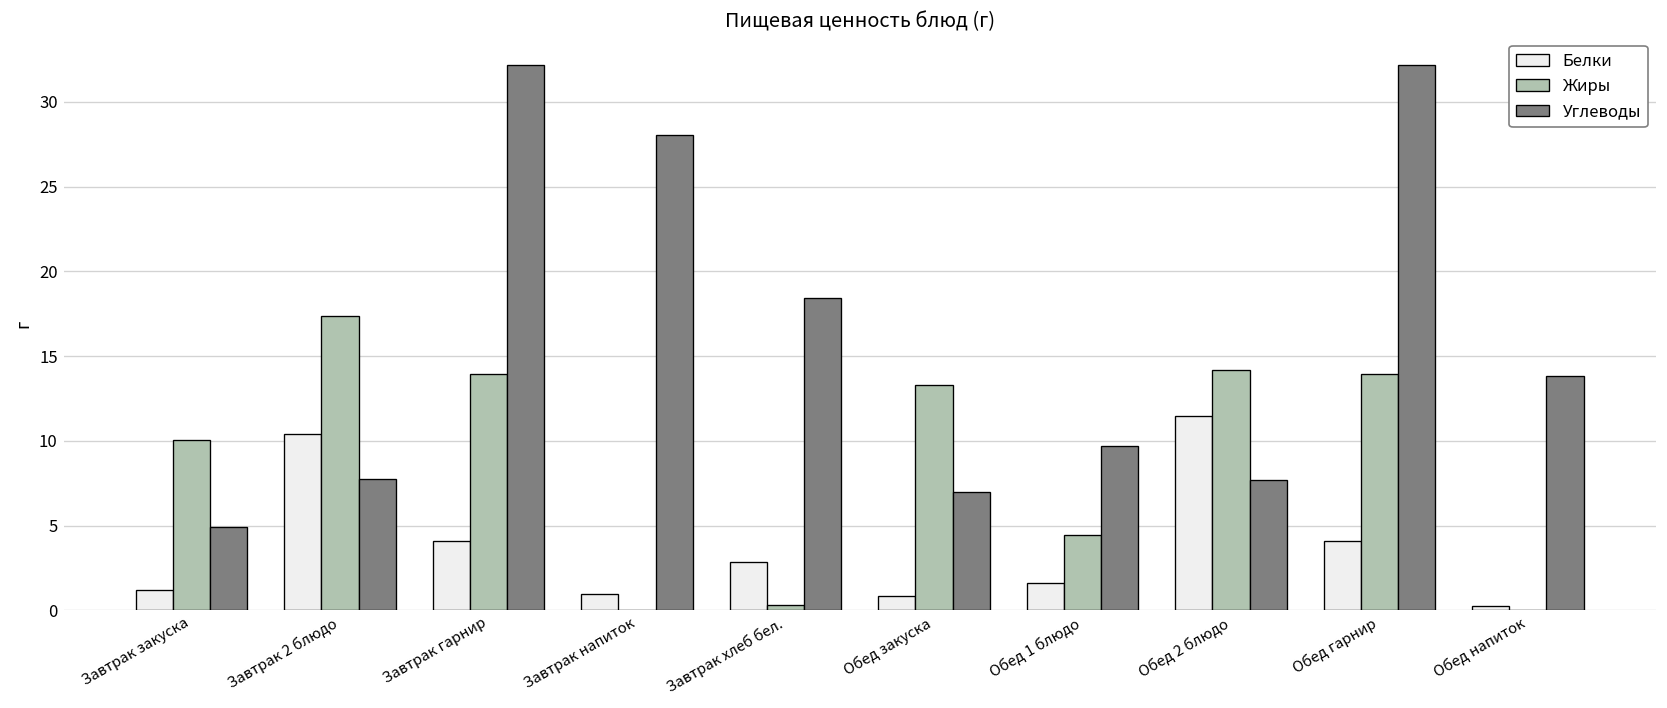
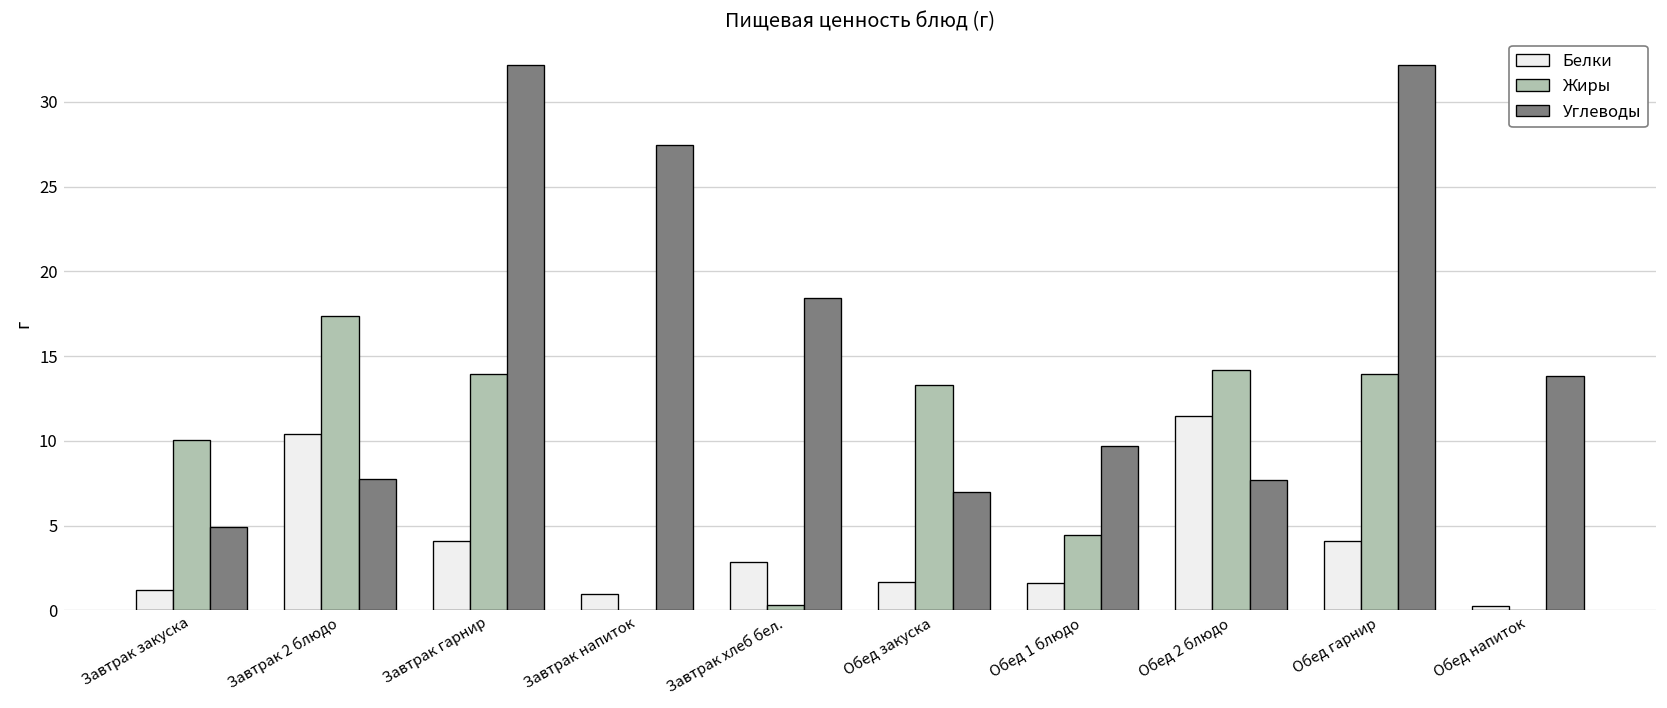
  {
    "Белки": {
      "Завтрак закуска": 1.2,
      "Завтрак 2 блюдо": 10.4,
      "Завтрак гарнир": 4.1,
      "Завтрак напиток": 1.0,
      "Завтрак хлеб бел.": 2.9,
-     "Обед закуска": 0.8,
+     "Обед закуска": 1.7,
      "Обед 1 блюдо": 1.6,
      "Обед 2 блюдо": 11.5,
      "Обед гарнир": 4.1,
      "Обед напиток": 0.3
    },
    "Жиры": {
      "Завтрак закуска": 10.0,
      "Завтрак 2 блюдо": 17.4,
      "Завтрак гарнир": 14.0,
      "Завтрак хлеб бел.": 0.3,
      "Обед закуска": 13.3,
      "Обед 1 блюдо": 4.5,
      "Обед 2 блюдо": 14.2,
      "Обед гарнир": 14.0
    },
    "Углеводы": {
      "Завтрак закуска": 4.9,
      "Завтрак 2 блюдо": 7.8,
      "Завтрак гарнир": 32.2,
-     "Завтрак напиток": 28.0,
+     "Завтрак напиток": 27.5,
      "Завтрак хлеб бел.": 18.5,
      "Обед закуска": 7.0,
      "Обед 1 блюдо": 9.7,
      "Обед 2 блюдо": 7.7,
      "Обед гарнир": 32.2,
      "Обед напиток": 13.9
    }
  }
